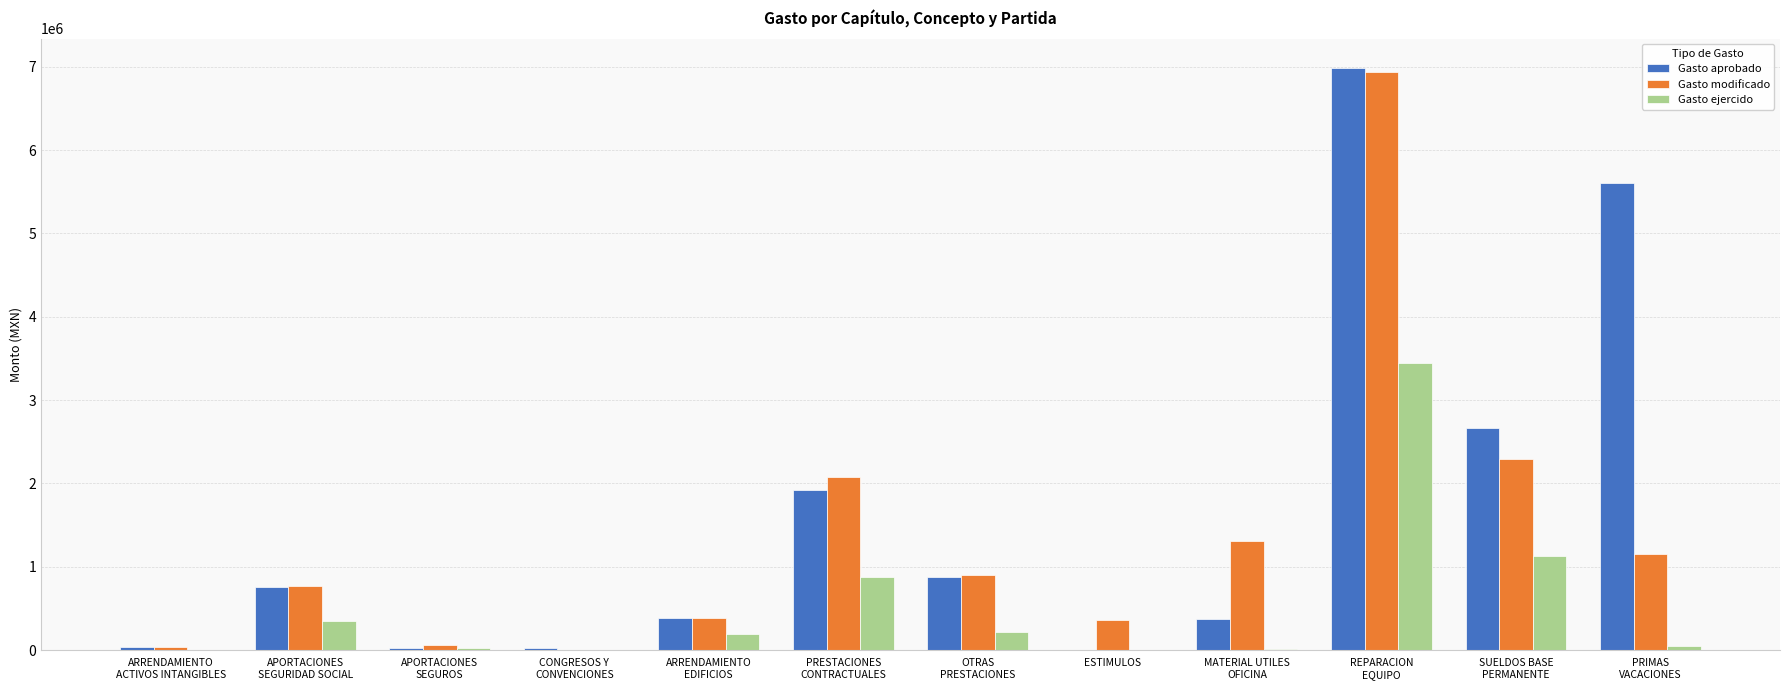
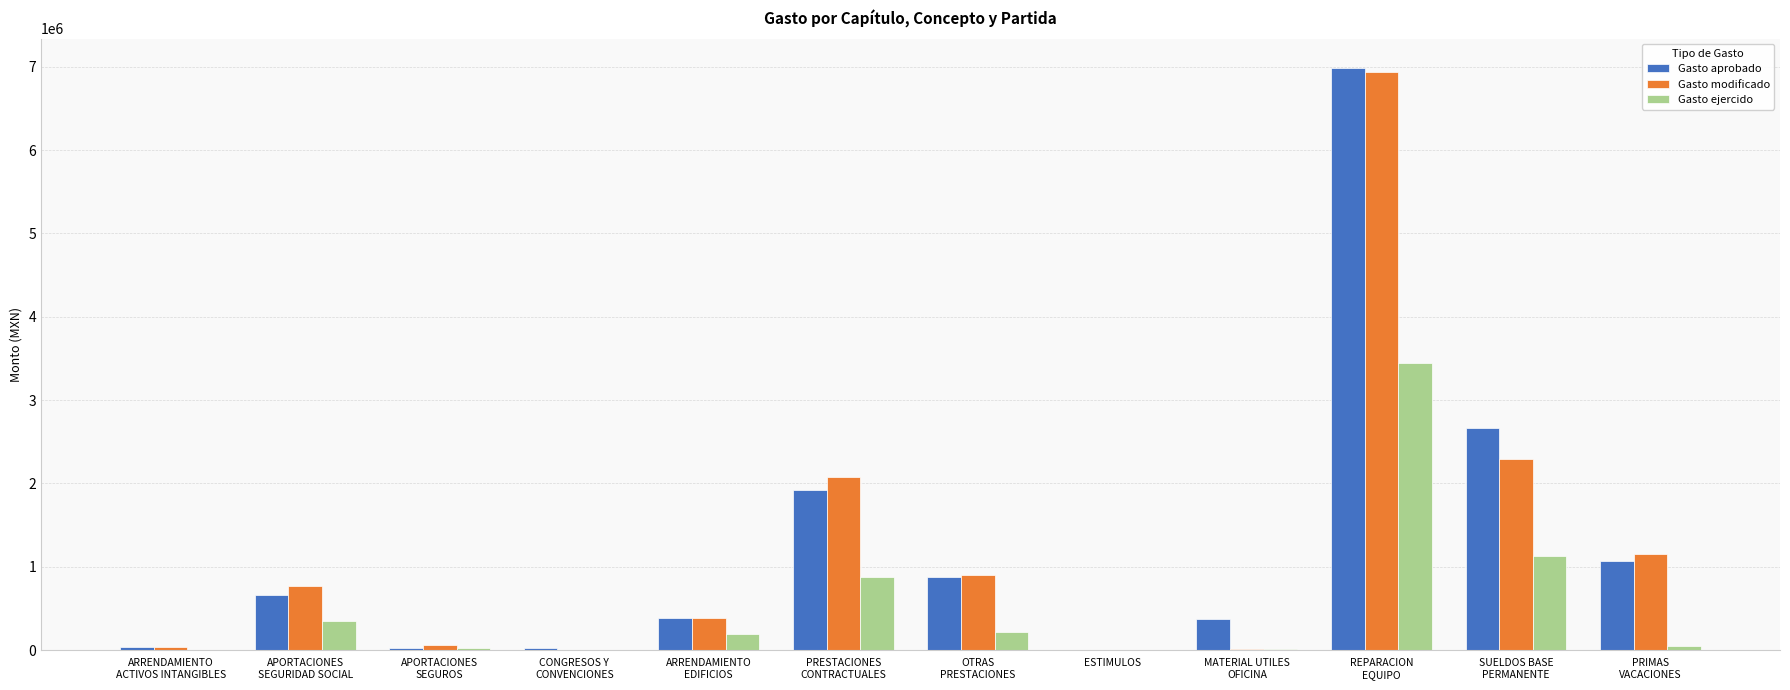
  {
    "Gasto aprobado": {
      "ARRENDAMIENTO ACTIVOS INTANGIBLES": 0,
-     "APORTACIONES SEGURIDAD SOCIAL": 800000,
+     "APORTACIONES SEGURIDAD SOCIAL": 700000,
      "APORTACIONES SEGUROS": 0,
      "ARRENDAMIENTO EDIFICIOS": 400000,
      "PRESTACIONES CONTRACTUALES": 1900000,
      "OTRAS PRESTACIONES": 900000,
      "MATERIAL UTILES OFICINA": 400000,
      "REPARACION EQUIPO": 7000000,
      "SUELDOS BASE PERMANENTE": 2700000,
-     "PRIMAS VACACIONES": 5600000
+     "PRIMAS VACACIONES": 1100000
    },
    "Gasto modificado": {
      "ARRENDAMIENTO ACTIVOS INTANGIBLES": 0,
      "APORTACIONES SEGURIDAD SOCIAL": 800000,
      "APORTACIONES SEGUROS": 100000,
      "CONGRESOS Y CONVENCIONES": 0,
      "ARRENDAMIENTO EDIFICIOS": 400000,
      "PRESTACIONES CONTRACTUALES": 2100000,
      "OTRAS PRESTACIONES": 900000,
-     "ESTIMULOS": 400000,
-     "MATERIAL UTILES OFICINA": 1300000,
+     "ESTIMULOS": 0,
+     "MATERIAL UTILES OFICINA": 0,
      "REPARACION EQUIPO": 6900000,
      "SUELDOS BASE PERMANENTE": 2300000,
      "PRIMAS VACACIONES": 1100000
    },
    "Gasto ejercido": {
      "APORTACIONES SEGURIDAD SOCIAL": 400000,
      "CONGRESOS Y CONVENCIONES": 0,
      "ARRENDAMIENTO EDIFICIOS": 200000,
      "PRESTACIONES CONTRACTUALES": 900000,
      "OTRAS PRESTACIONES": 200000,
      "REPARACION EQUIPO": 3400000,
      "SUELDOS BASE PERMANENTE": 1100000,
      "PRIMAS VACACIONES": 0
    }
  }
